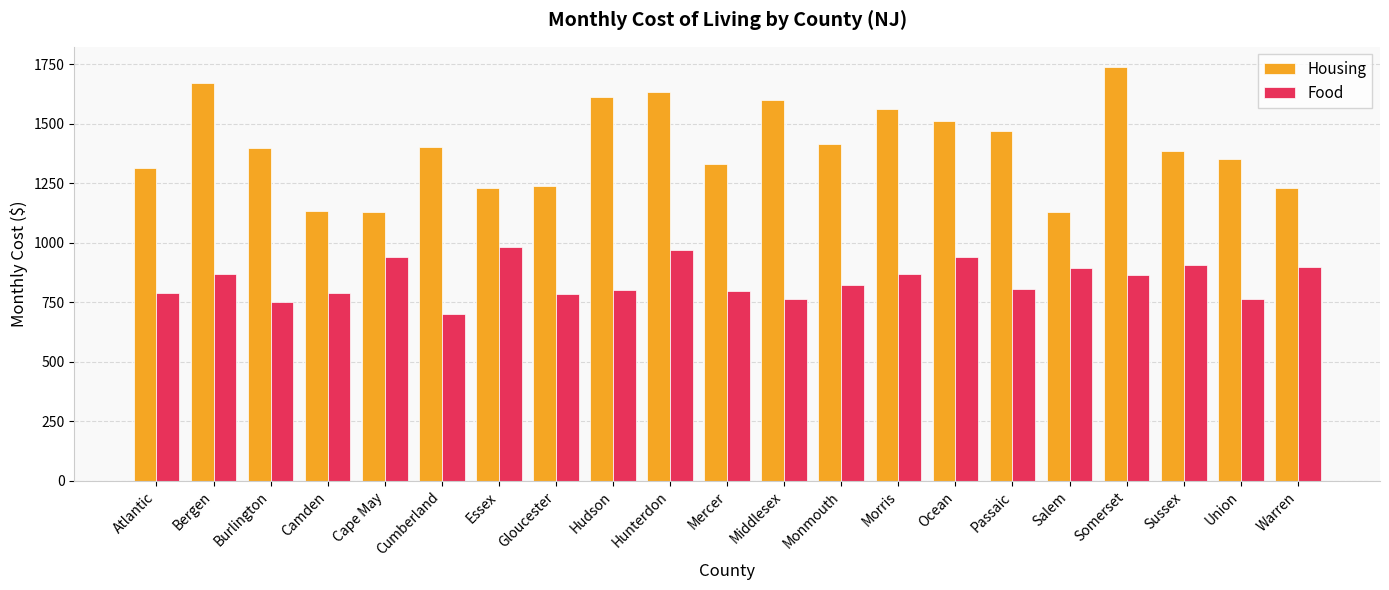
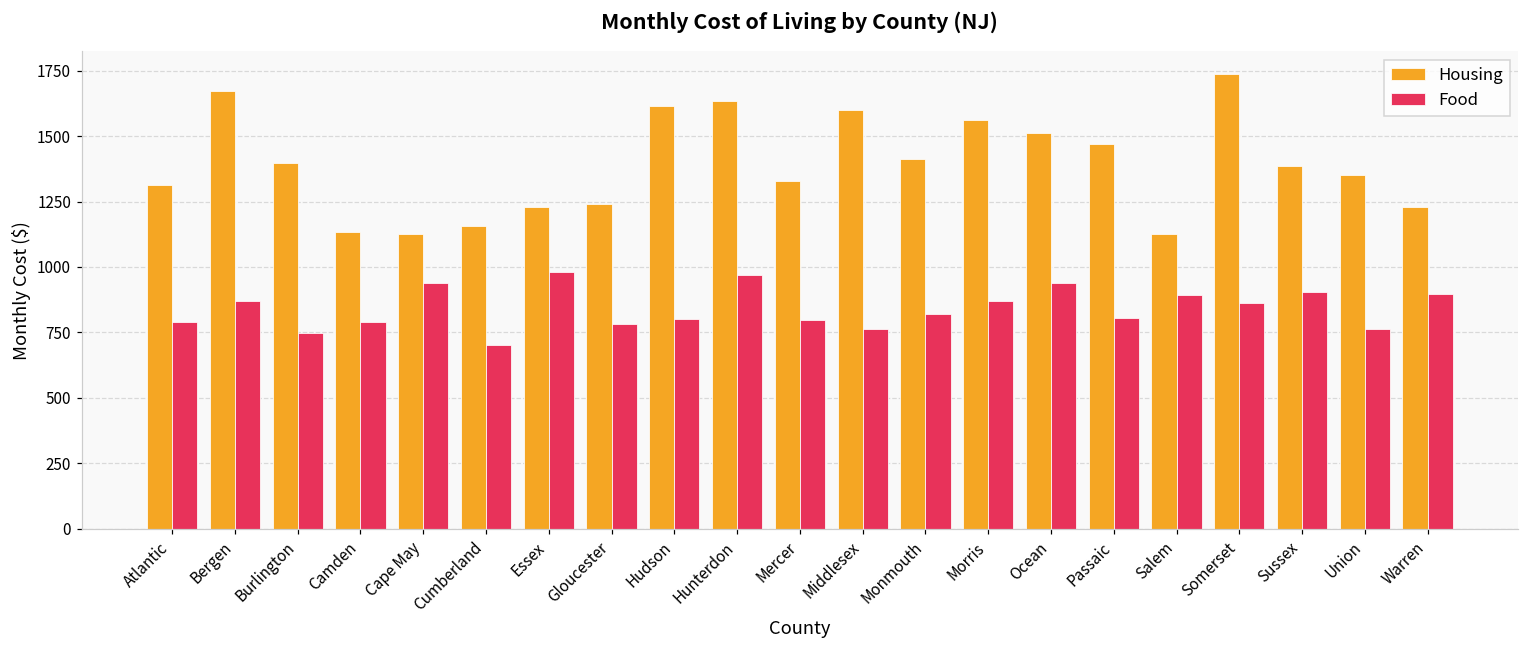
  {
    "Housing": {
      "Atlantic": 1310,
      "Bergen": 1670,
      "Burlington": 1400,
      "Camden": 1130,
      "Cape May": 1130,
-     "Cumberland": 1400,
+     "Cumberland": 1160,
      "Essex": 1230,
      "Gloucester": 1240,
      "Hudson": 1610,
      "Hunterdon": 1630,
      "Mercer": 1330,
      "Middlesex": 1600,
      "Monmouth": 1410,
      "Morris": 1560,
      "Ocean": 1510,
      "Passaic": 1470,
      "Salem": 1130,
      "Somerset": 1740,
      "Sussex": 1390,
      "Union": 1350,
      "Warren": 1230
    },
    "Food": {
      "Atlantic": 790,
      "Bergen": 870,
      "Burlington": 750,
      "Camden": 790,
      "Cape May": 940,
      "Cumberland": 700,
      "Essex": 980,
      "Gloucester": 780,
      "Hudson": 800,
      "Hunterdon": 970,
      "Mercer": 800,
      "Middlesex": 760,
      "Monmouth": 820,
      "Morris": 870,
      "Ocean": 940,
      "Passaic": 810,
      "Salem": 890,
      "Somerset": 860,
      "Sussex": 910,
      "Union": 760,
      "Warren": 900
    }
  }
